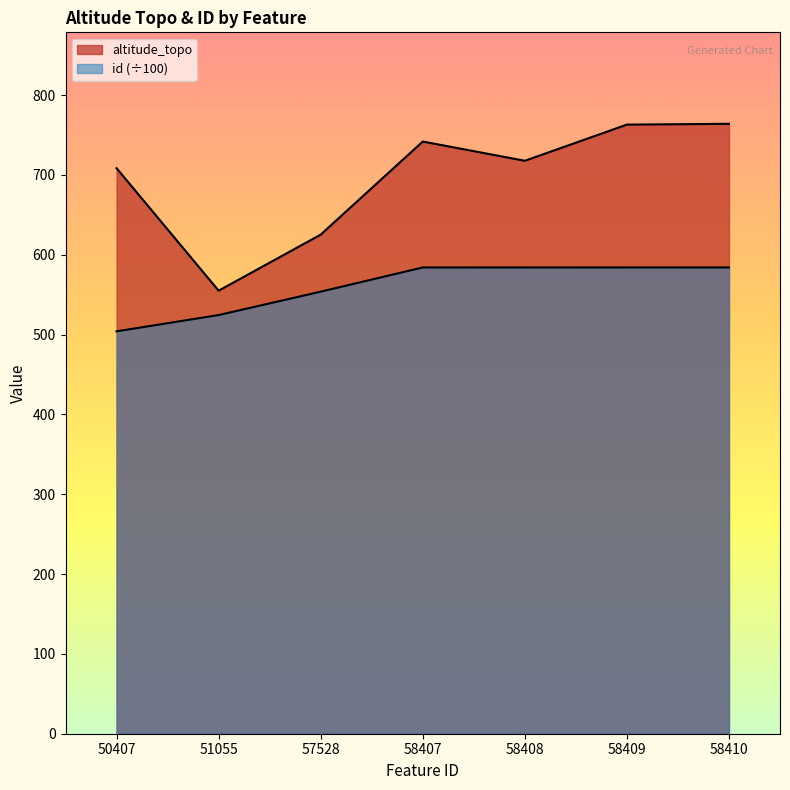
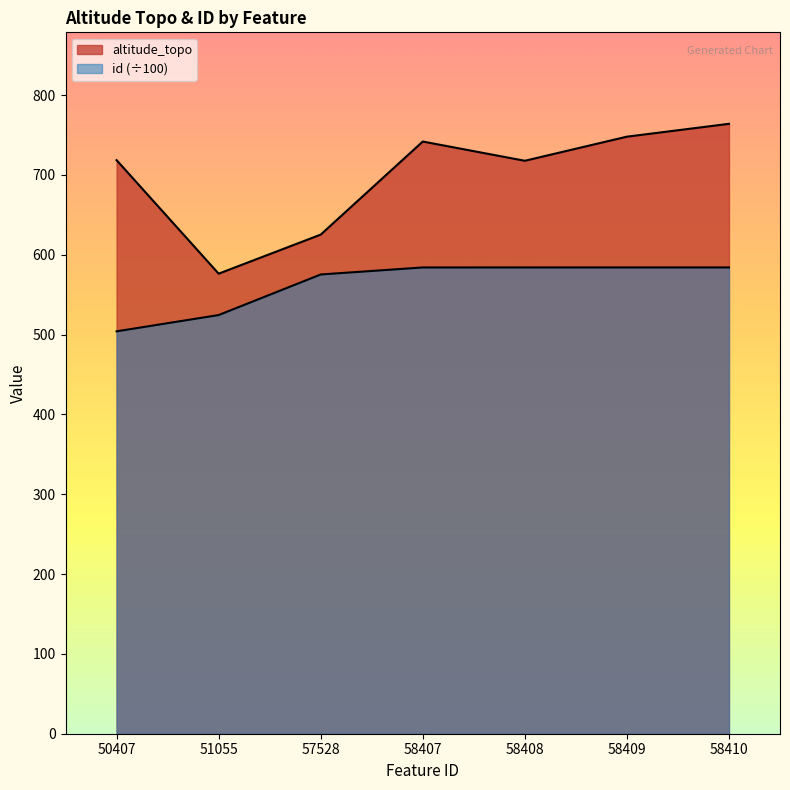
  {
    "altitude_topo": {
-     "50407": 710,
-     "51055": 560,
+     "50407": 720,
+     "51055": 580,
      "57528": 630,
      "58407": 740,
      "58408": 720,
-     "58409": 760,
+     "58409": 750,
      "58410": 760
    },
    "id (÷100)": {
      "50407": 500,
      "51055": 520,
-     "57528": 550,
+     "57528": 580,
      "58407": 580,
      "58408": 580,
      "58409": 580,
      "58410": 580
    }
  }
